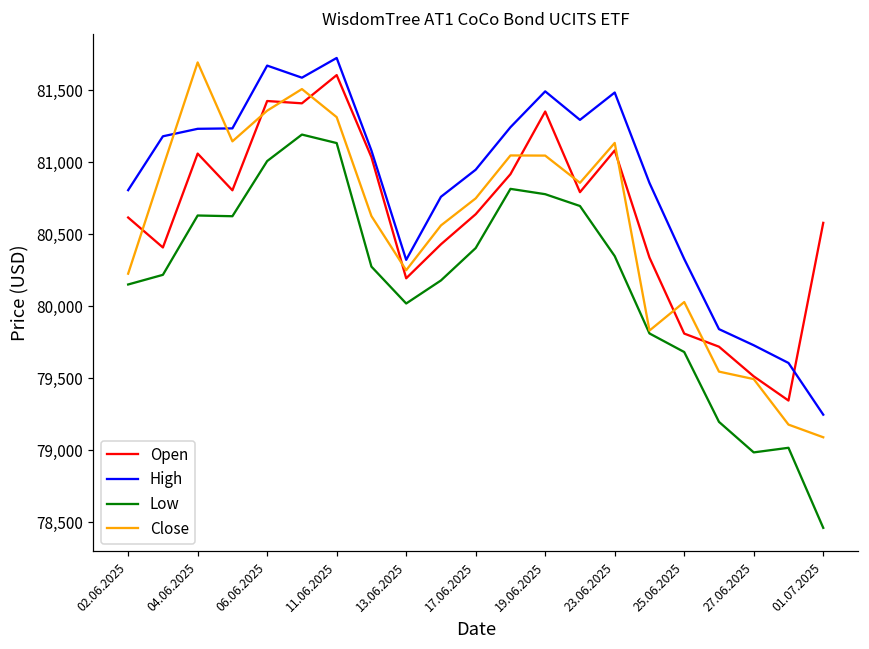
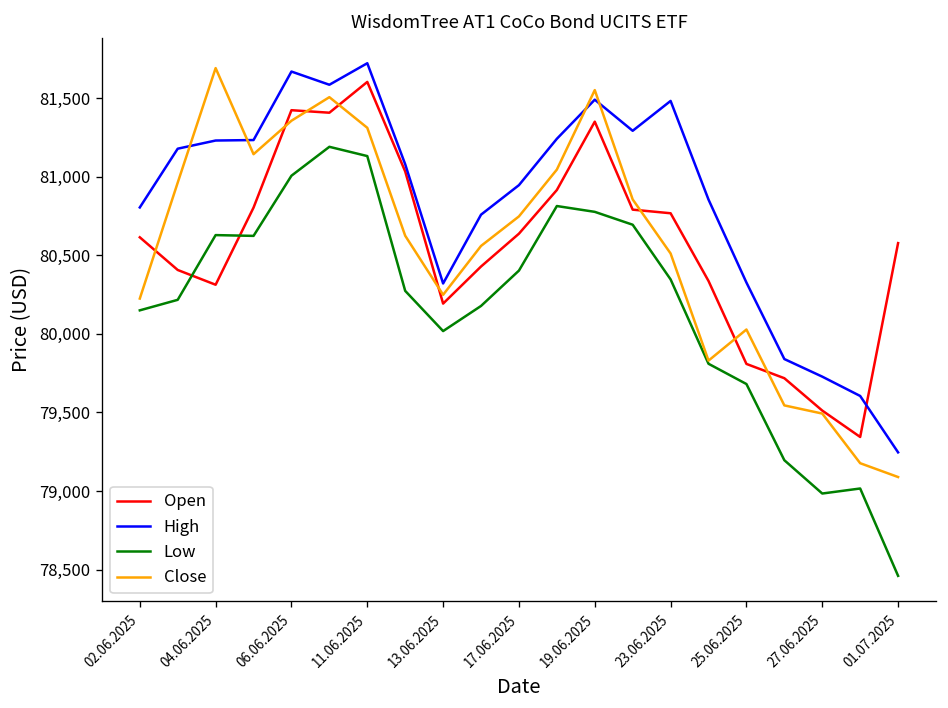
  {
    "Open": {
      "02.06.2025": "80,620",
-     "04.06.2025": "81,060",
+     "04.06.2025": "80,310",
      "06.06.2025": "81,420",
      "11.06.2025": "81,600",
      "13.06.2025": "80,190",
      "17.06.2025": "80,640",
      "19.06.2025": "81,350",
-     "23.06.2025": "81,080",
+     "23.06.2025": "80,770",
      "25.06.2025": "79,810",
      "01.07.2025": "80,580"
    },
    "High": {
      "02.06.2025": "80,810",
      "04.06.2025": "81,230",
      "06.06.2025": "81,670",
      "11.06.2025": "81,720",
      "13.06.2025": "80,320",
      "17.06.2025": "80,950",
      "19.06.2025": "81,490",
      "23.06.2025": "81,480",
      "25.06.2025": "80,330",
      "27.06.2025": "79,730",
      "01.07.2025": "79,250"
    },
    "Low": {
      "02.06.2025": "80,150",
      "04.06.2025": "80,630",
      "06.06.2025": "81,010",
      "11.06.2025": "81,130",
      "13.06.2025": "80,020",
      "17.06.2025": "80,400",
      "19.06.2025": "80,780",
      "23.06.2025": "80,350",
      "25.06.2025": "79,680",
      "27.06.2025": "78,980",
      "01.07.2025": "78,460"
    },
    "Close": {
      "02.06.2025": "80,230",
      "04.06.2025": "81,690",
      "06.06.2025": "81,360",
      "11.06.2025": "81,310",
      "13.06.2025": "80,250",
      "17.06.2025": "80,750",
-     "19.06.2025": "81,050",
-     "23.06.2025": "81,130",
+     "19.06.2025": "81,550",
+     "23.06.2025": "80,510",
      "25.06.2025": "80,030",
      "01.07.2025": "79,090"
    }
  }
